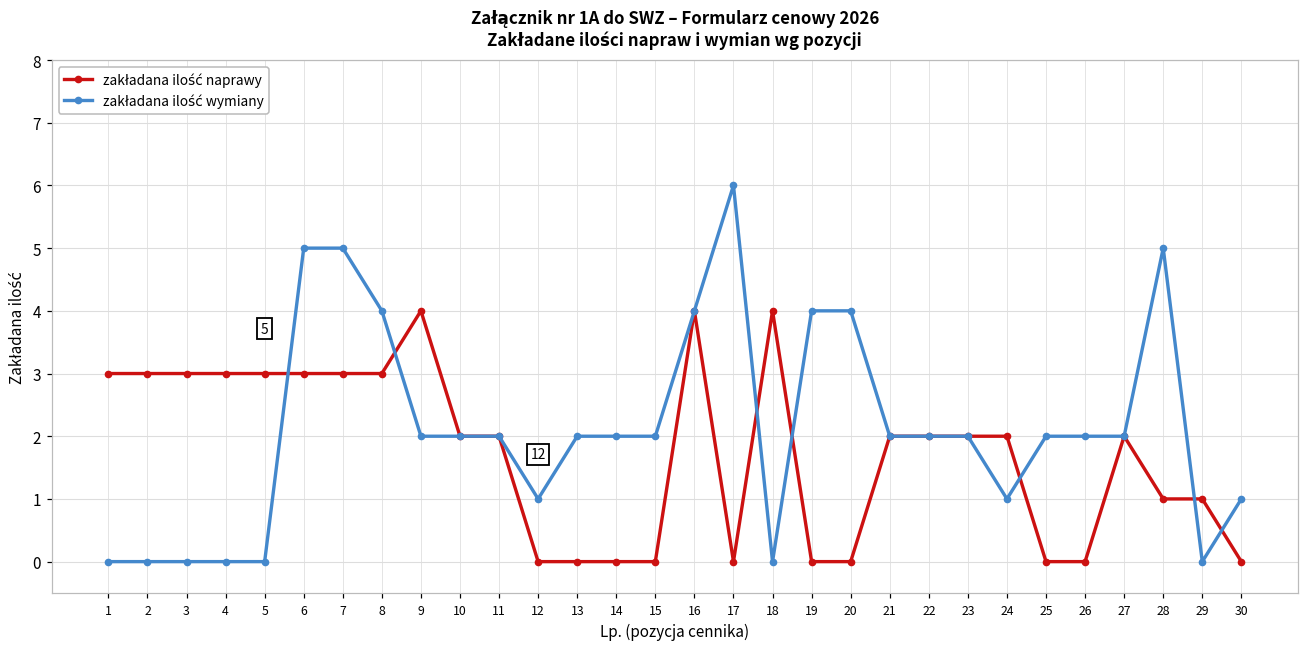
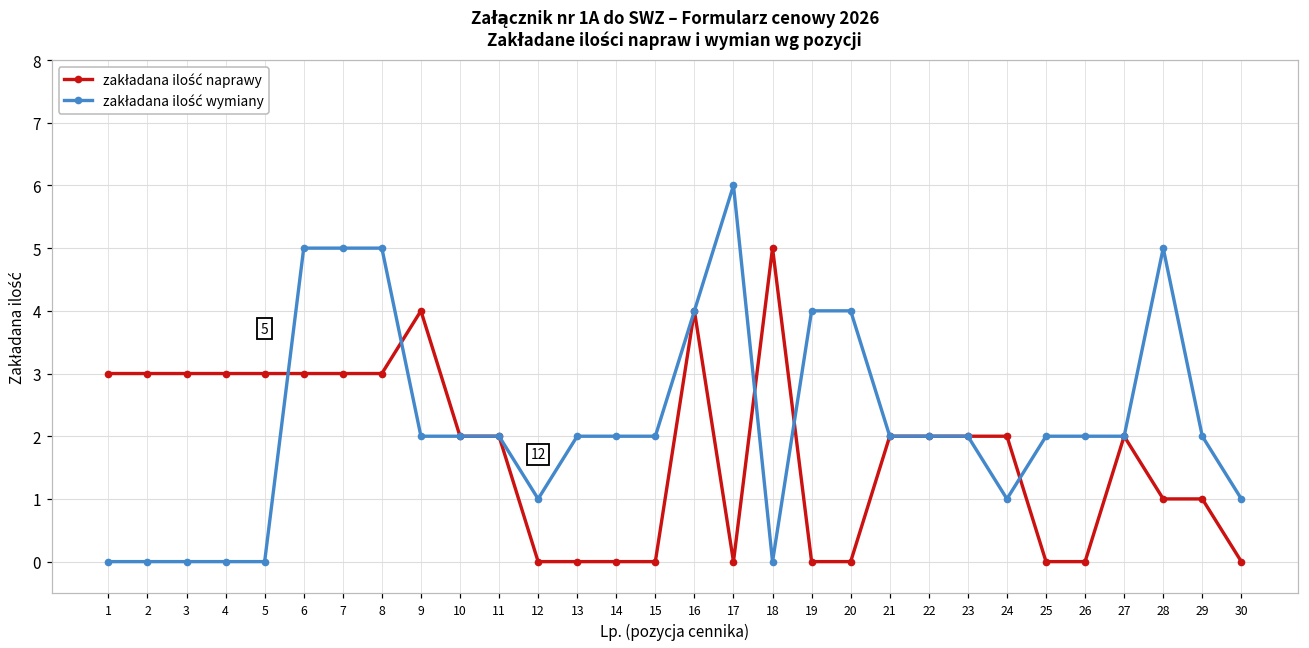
  {
    "zakładana ilość naprawy": {
      "1": 3,
      "2": 3,
      "3": 3,
      "4": 3,
      "5": 3,
      "6": 3,
      "7": 3,
      "8": 3,
      "9": 4,
      "12": 0,
      "13": 0,
      "14": 0,
      "15": 0,
      "17": 0,
-     "18": 4,
+     "18": 5,
      "19": 0,
      "20": 0,
      "24": 2,
      "25": 0,
      "26": 0,
      "28": 1,
      "29": 1,
      "30": 0
    },
    "zakładana ilość wymiany": {
      "1": 0,
      "2": 0,
      "3": 0,
      "4": 0,
      "5": 0,
      "6": 5,
      "7": 5,
-     "8": 4,
+     "8": 5,
      "9": 2,
      "12": 1,
      "13": 2,
      "14": 2,
      "15": 2,
      "17": 6,
      "18": 0,
      "19": 4,
      "20": 4,
      "24": 1,
      "25": 2,
      "26": 2,
      "28": 5,
-     "29": 0,
+     "29": 2,
      "30": 1
    }
  }
